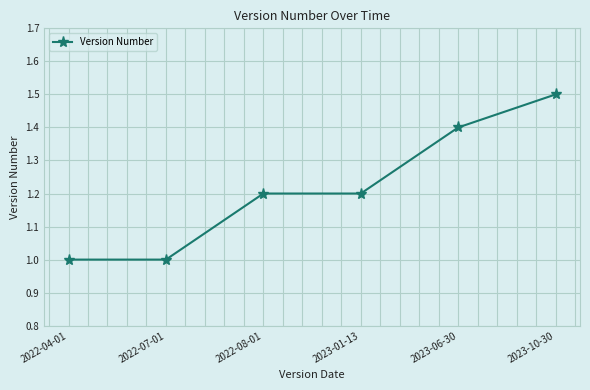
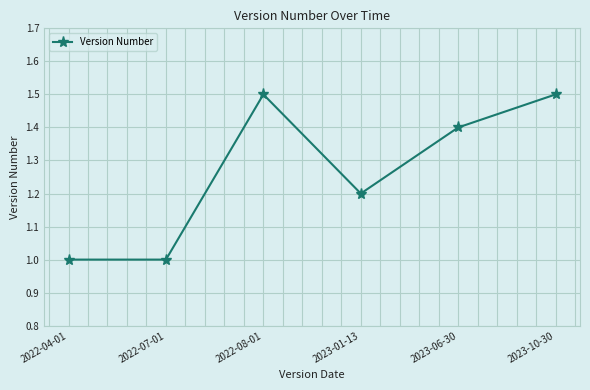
  {
    "2022-04-01": 1.0,
    "2022-07-01": 1.0,
-   "2022-08-01": 1.2,
+   "2022-08-01": 1.5,
    "2023-01-13": 1.2,
    "2023-06-30": 1.4,
    "2023-10-30": 1.5
  }
